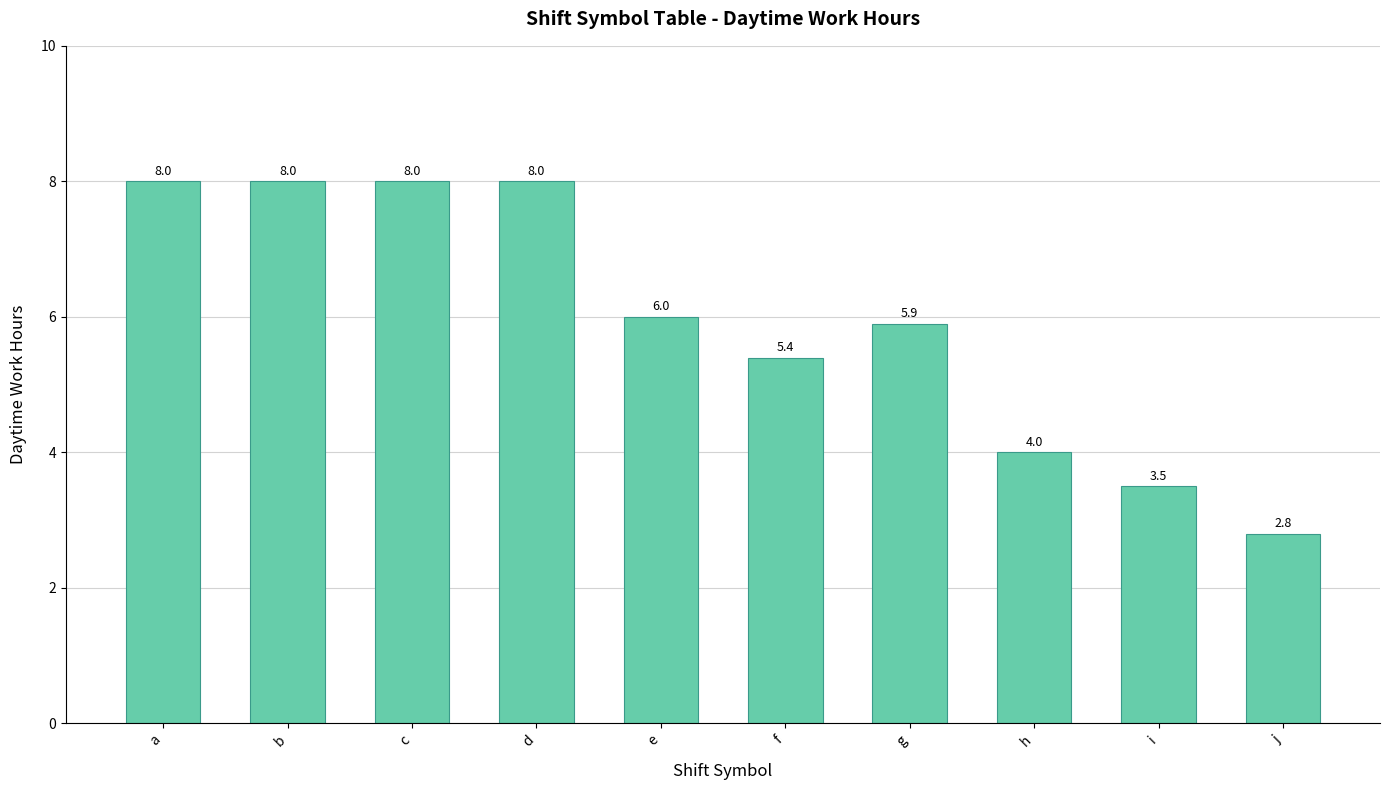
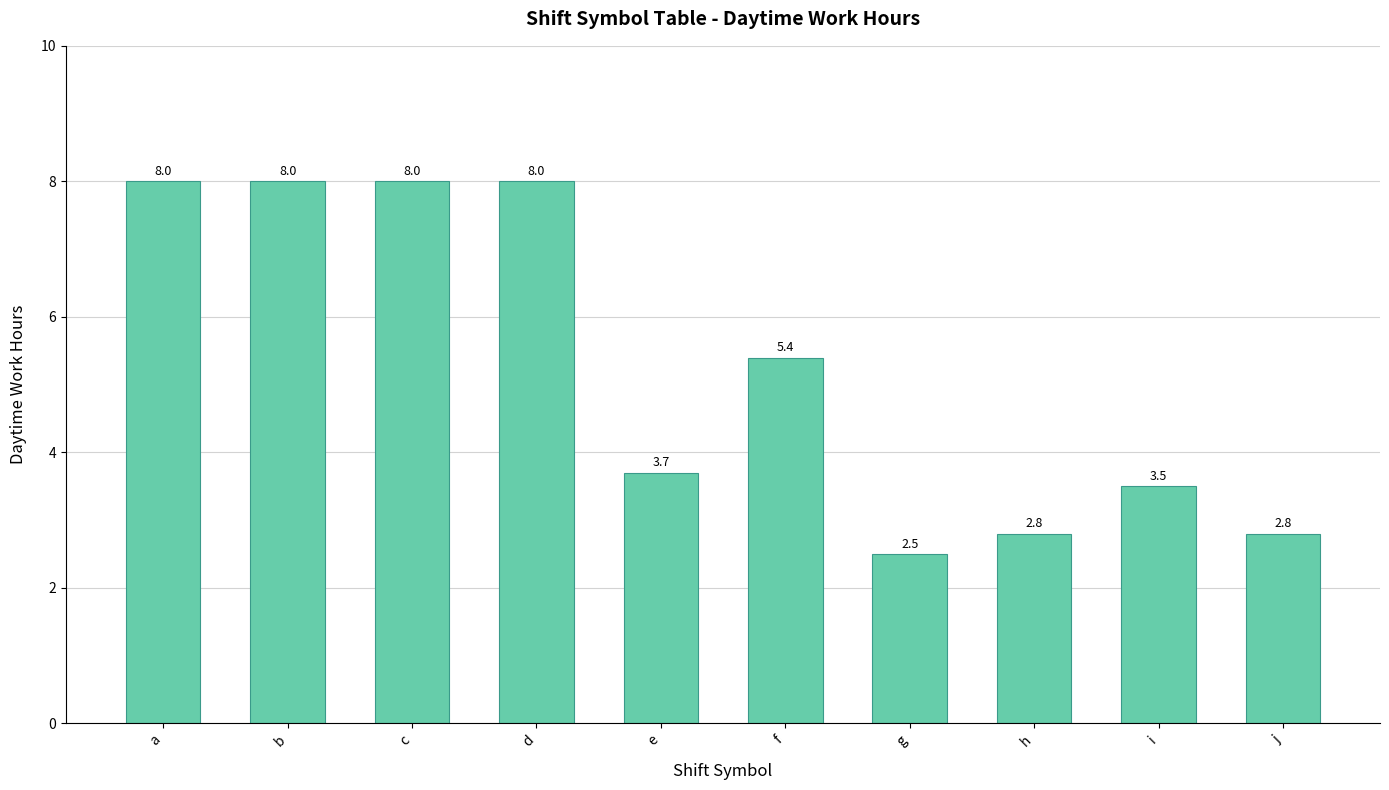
  {
    "a": 8.0,
    "b": 8.0,
    "c": 8.0,
    "d": 8.0,
-   "e": 6.0,
+   "e": 3.7,
    "f": 5.4,
-   "g": 5.9,
-   "h": 4.0,
+   "g": 2.5,
+   "h": 2.8,
    "i": 3.5,
    "j": 2.8
  }
